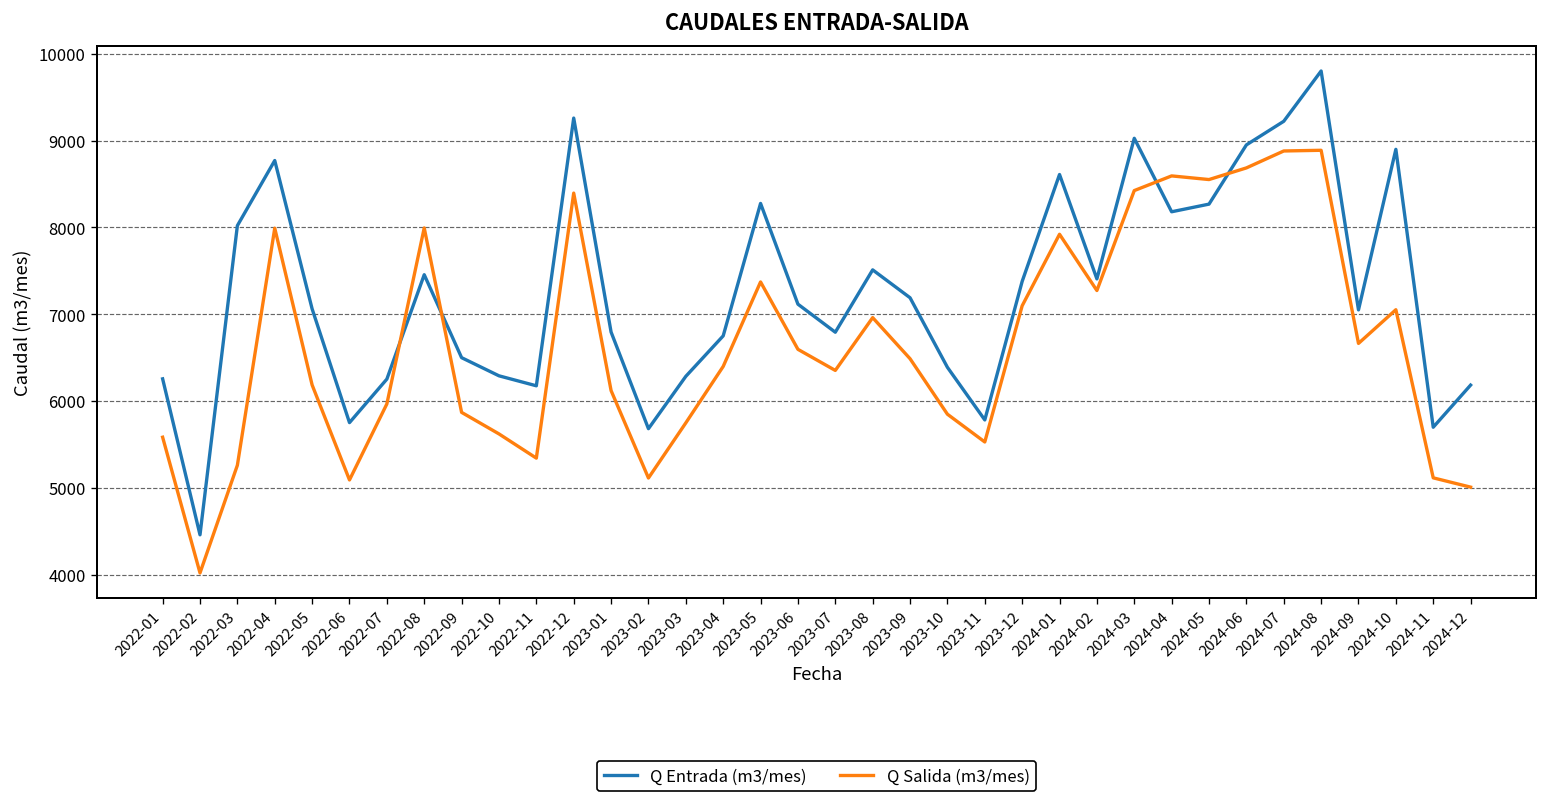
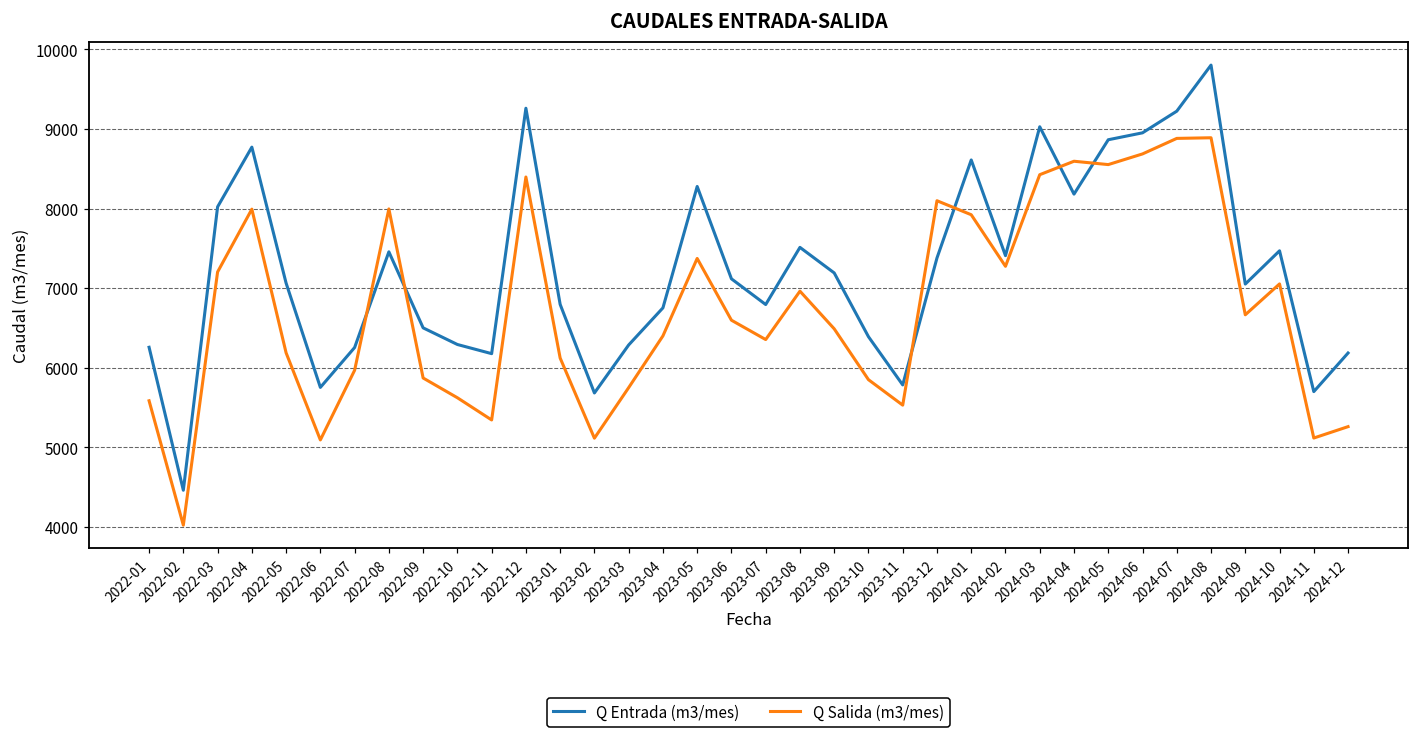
  {
    "Q Entrada (m3/mes)": {
      "2022-01": 6300,
      "2022-02": 4500,
      "2022-03": 8000,
      "2022-04": 8800,
      "2022-05": 7100,
      "2022-06": 5800,
      "2022-07": 6300,
      "2022-08": 7500,
      "2022-09": 6500,
      "2022-10": 6300,
      "2022-11": 6200,
      "2022-12": 9300,
      "2023-01": 6800,
      "2023-02": 5700,
      "2023-03": 6300,
      "2023-04": 6800,
      "2023-05": 8300,
      "2023-06": 7100,
      "2023-07": 6800,
      "2023-08": 7500,
      "2023-09": 7200,
      "2023-10": 6400,
      "2023-11": 5800,
      "2023-12": 7400,
      "2024-01": 8600,
      "2024-02": 7400,
      "2024-03": 9000,
      "2024-04": 8200,
-     "2024-05": 8300,
+     "2024-05": 8900,
      "2024-06": 9000,
      "2024-07": 9200,
      "2024-08": 9800,
      "2024-09": 7100,
-     "2024-10": 8900,
+     "2024-10": 7500,
      "2024-11": 5700,
      "2024-12": 6200
    },
    "Q Salida (m3/mes)": {
      "2022-01": 5600,
      "2022-02": 4000,
-     "2022-03": 5300,
+     "2022-03": 7200,
      "2022-04": 8000,
      "2022-05": 6200,
      "2022-06": 5100,
      "2022-07": 6000,
      "2022-08": 8000,
      "2022-09": 5900,
      "2022-10": 5600,
      "2022-11": 5300,
      "2022-12": 8400,
      "2023-01": 6100,
      "2023-02": 5100,
      "2023-03": 5800,
      "2023-04": 6400,
      "2023-05": 7400,
      "2023-06": 6600,
      "2023-07": 6400,
      "2023-08": 7000,
      "2023-09": 6500,
      "2023-10": 5900,
      "2023-11": 5500,
-     "2023-12": 7100,
+     "2023-12": 8100,
      "2024-01": 7900,
      "2024-02": 7300,
      "2024-03": 8400,
      "2024-04": 8600,
      "2024-05": 8600,
      "2024-06": 8700,
      "2024-07": 8900,
      "2024-08": 8900,
      "2024-09": 6700,
      "2024-10": 7100,
      "2024-11": 5100,
-     "2024-12": 5000
+     "2024-12": 5300
    }
  }
